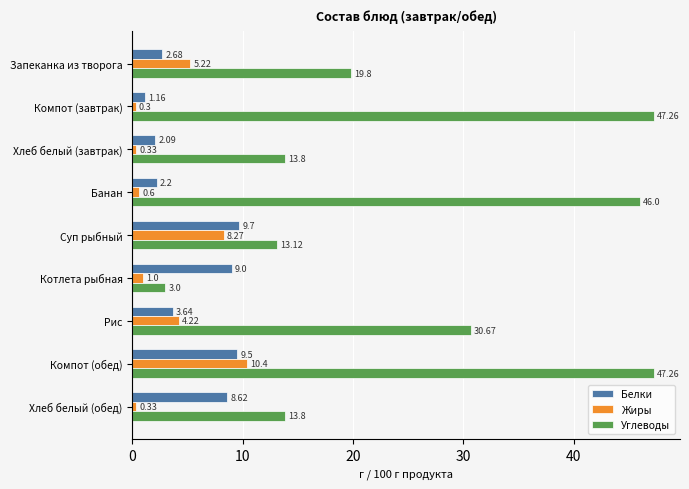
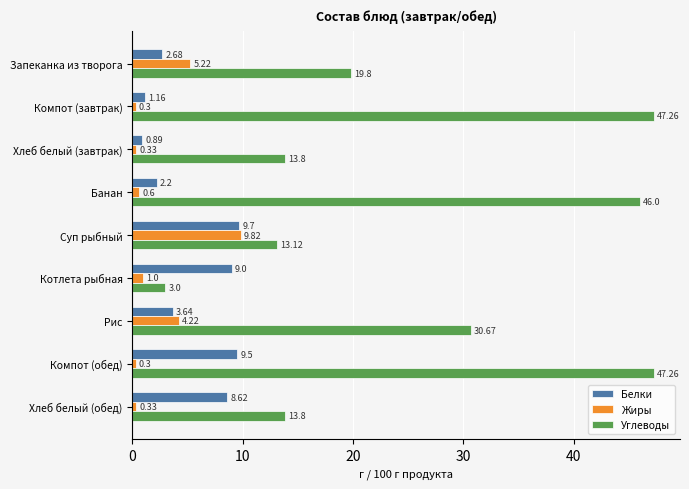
  {
    "Белки": {
      "Запеканка из творога": 2.68,
      "Компот (завтрак)": 1.16,
-     "Хлеб белый (завтрак)": 2.09,
+     "Хлеб белый (завтрак)": 0.89,
      "Банан": 2.2,
      "Суп рыбный": 9.7,
      "Котлета рыбная": 9.0,
      "Рис": 3.64,
      "Компот (обед)": 9.5,
      "Хлеб белый (обед)": 8.62
    },
    "Жиры": {
      "Запеканка из творога": 5.22,
      "Компот (завтрак)": 0.3,
      "Хлеб белый (завтрак)": 0.33,
      "Банан": 0.6,
-     "Суп рыбный": 8.27,
+     "Суп рыбный": 9.82,
      "Котлета рыбная": 1.0,
      "Рис": 4.22,
-     "Компот (обед)": 10.4,
+     "Компот (обед)": 0.3,
      "Хлеб белый (обед)": 0.33
    },
    "Углеводы": {
      "Запеканка из творога": 19.8,
      "Компот (завтрак)": 47.26,
      "Хлеб белый (завтрак)": 13.8,
      "Банан": 46.0,
      "Суп рыбный": 13.12,
      "Котлета рыбная": 3.0,
      "Рис": 30.67,
      "Компот (обед)": 47.26,
      "Хлеб белый (обед)": 13.8
    }
  }
